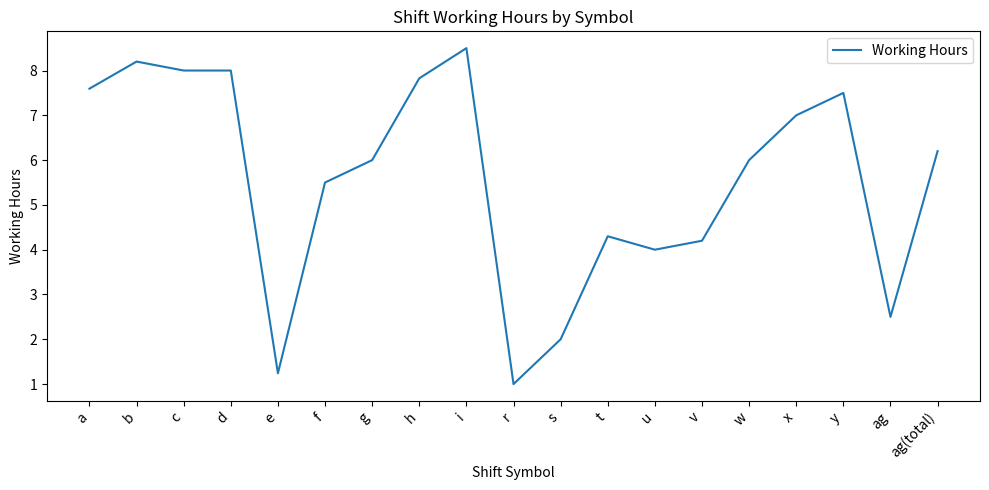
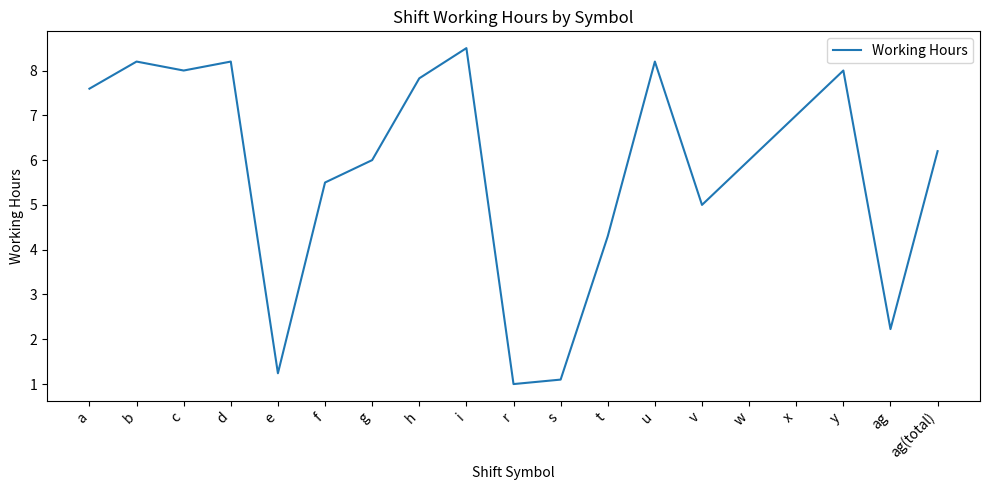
  {
    "a": 7.6,
    "b": 8.2,
    "c": 8.0,
-   "d": 8.0,
+   "d": 8.2,
    "e": 1.2,
    "f": 5.5,
    "g": 6.0,
    "h": 7.8,
    "i": 8.5,
    "r": 1.0,
-   "s": 2.0,
+   "s": 1.1,
    "t": 4.3,
-   "u": 4.0,
-   "v": 4.2,
+   "u": 8.2,
+   "v": 5.0,
    "w": 6.0,
    "x": 7.0,
-   "y": 7.5,
-   "ag": 2.5,
+   "y": 8.0,
+   "ag": 2.2,
    "ag(total)": 6.2
  }
